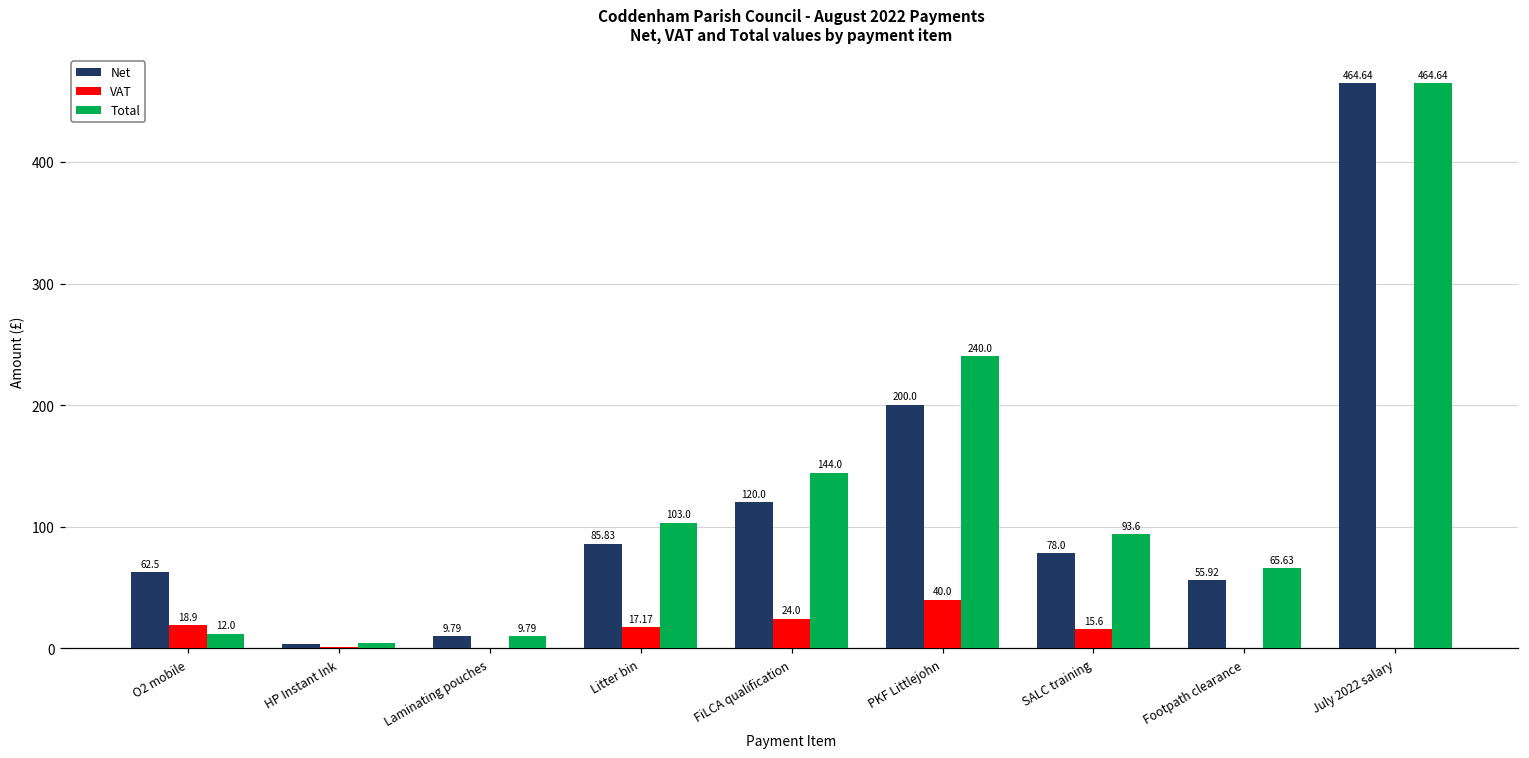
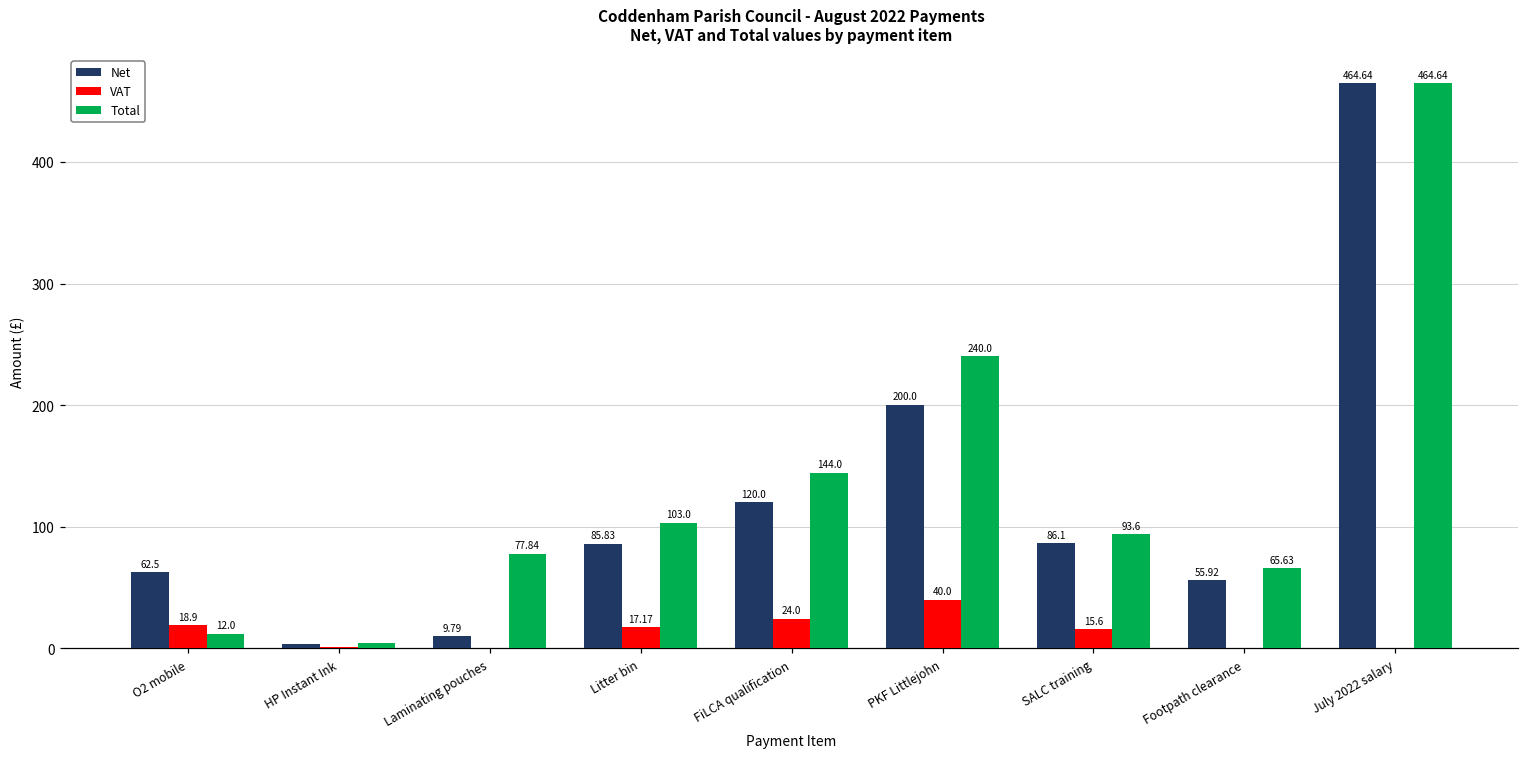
  {
    "Net": {
      "O2 mobile": 62.5,
      "Laminating pouches": 9.79,
      "Litter bin": 85.83,
      "FiLCA qualification": 120.0,
      "PKF Littlejohn": 200.0,
-     "SALC training": 78.0,
+     "SALC training": 86.1,
      "Footpath clearance": 55.92,
      "July 2022 salary": 464.64
    },
    "VAT": {
      "O2 mobile": 18.9,
      "Litter bin": 17.17,
      "FiLCA qualification": 24.0,
      "PKF Littlejohn": 40.0,
      "SALC training": 15.6
    },
    "Total": {
      "O2 mobile": 12.0,
-     "Laminating pouches": 9.79,
+     "Laminating pouches": 77.84,
      "Litter bin": 103.0,
      "FiLCA qualification": 144.0,
      "PKF Littlejohn": 240.0,
      "SALC training": 93.6,
      "Footpath clearance": 65.63,
      "July 2022 salary": 464.64
    }
  }
